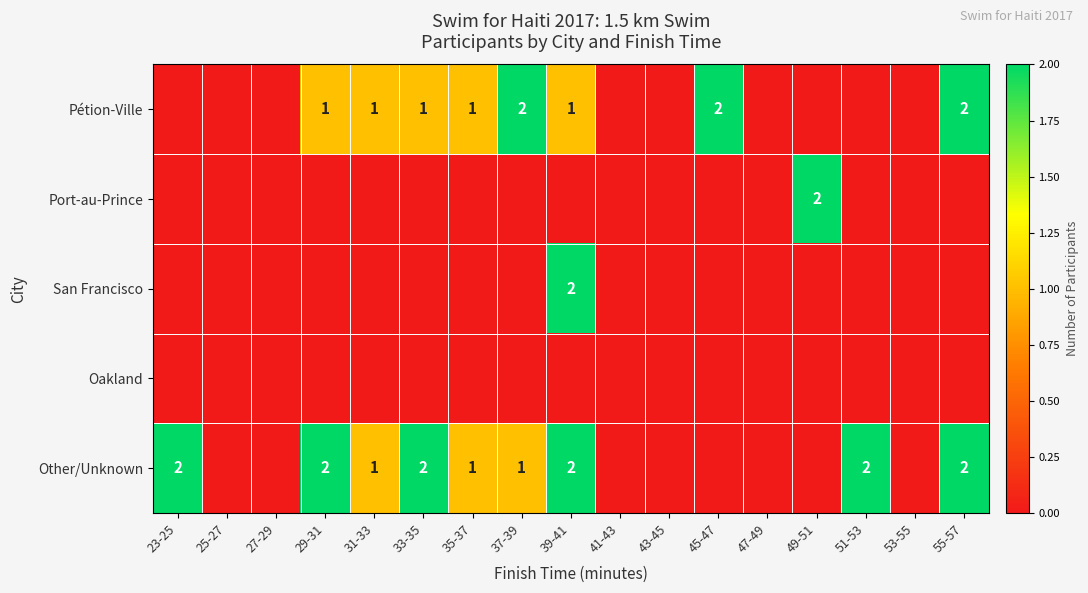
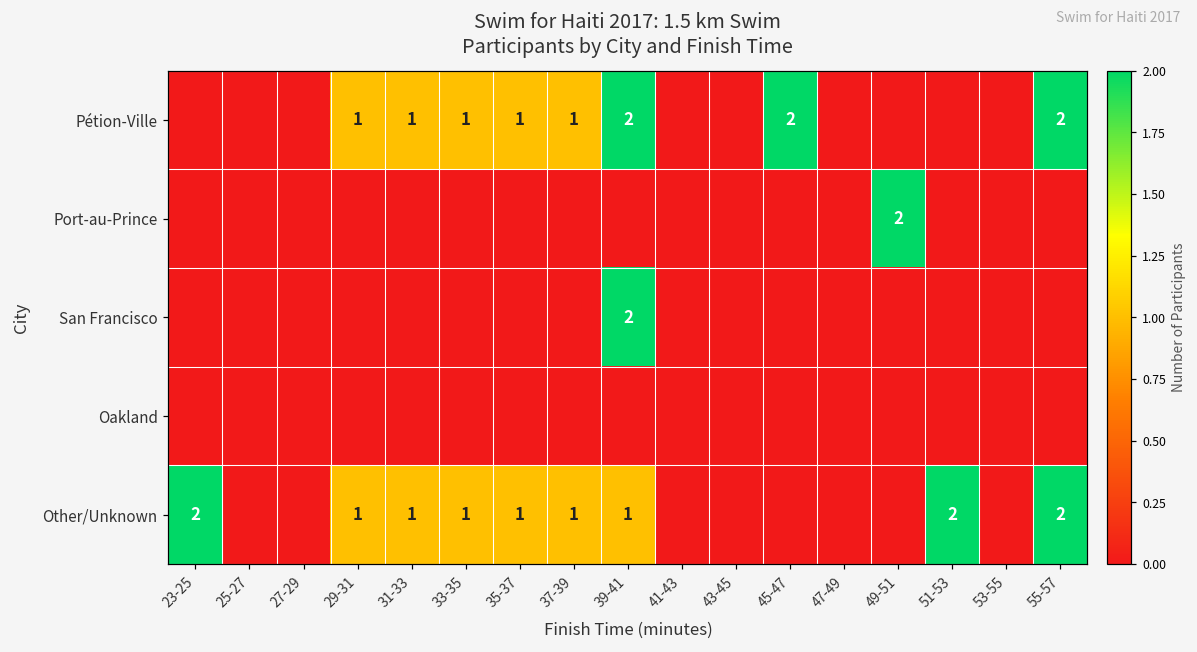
  {
    "Pétion-Ville": {
      "29-31": 1,
      "31-33": 1,
      "33-35": 1,
      "35-37": 1,
-     "37-39": 2,
-     "39-41": 1,
+     "37-39": 1,
+     "39-41": 2,
      "45-47": 2,
      "55-57": 2
    },
    "Port-au-Prince": {
      "49-51": 2
    },
    "San Francisco": {
      "39-41": 2
    },
    "Other/Unknown": {
      "23-25": 2,
-     "29-31": 2,
+     "29-31": 1,
      "31-33": 1,
-     "33-35": 2,
+     "33-35": 1,
      "35-37": 1,
      "37-39": 1,
-     "39-41": 2,
+     "39-41": 1,
      "51-53": 2,
      "55-57": 2
    }
  }
